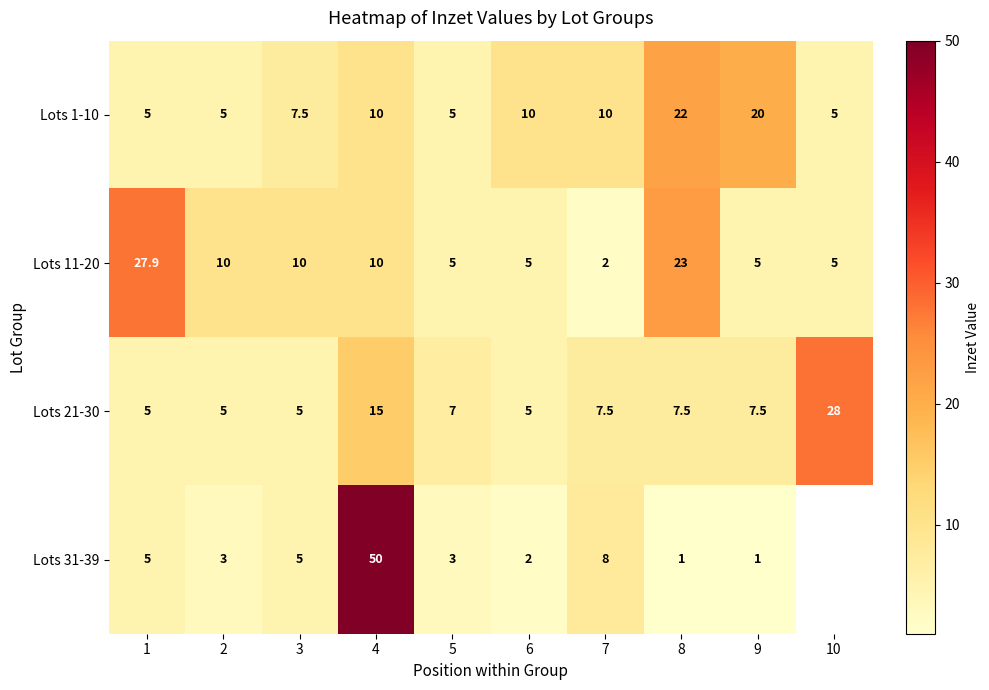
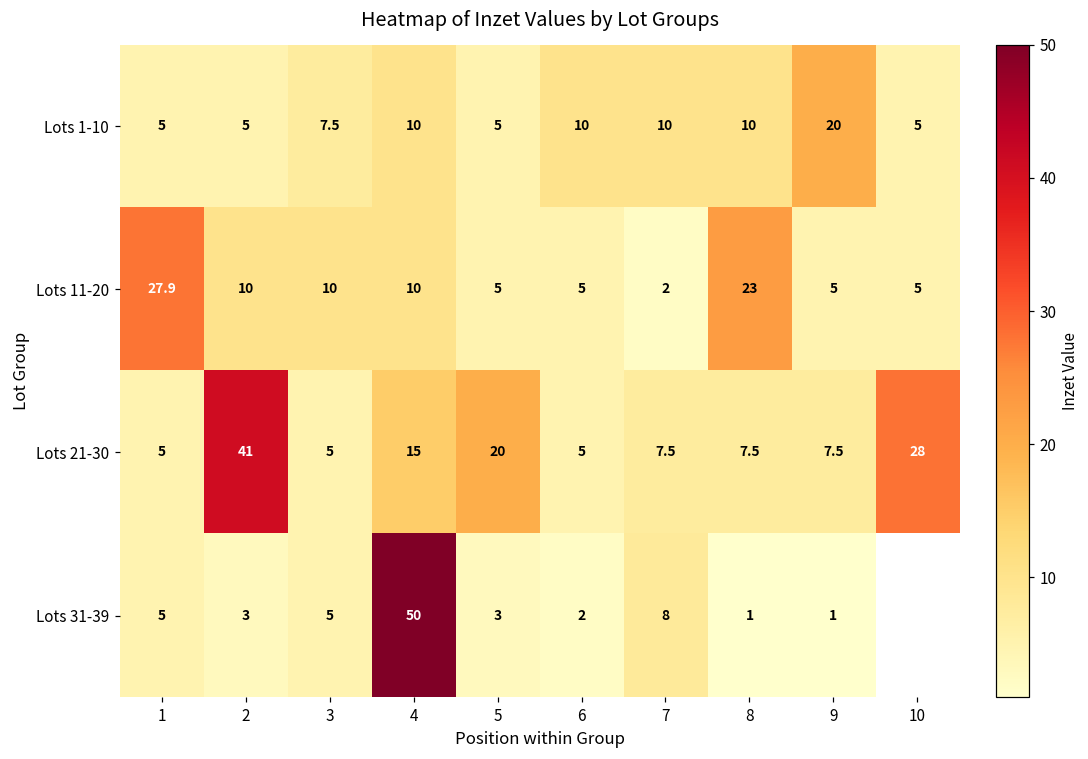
  {
    "Lots 1-10": {
      "1": 5,
      "2": 5,
      "3": 7.5,
      "4": 10,
      "5": 5,
      "6": 10,
      "7": 10,
-     "8": 22,
+     "8": 10,
      "9": 20,
      "10": 5
    },
    "Lots 11-20": {
      "1": 27.9,
      "2": 10,
      "3": 10,
      "4": 10,
      "5": 5,
      "6": 5,
      "7": 2,
      "8": 23,
      "9": 5,
      "10": 5
    },
    "Lots 21-30": {
      "1": 5,
-     "2": 5,
+     "2": 41,
      "3": 5,
      "4": 15,
-     "5": 7,
+     "5": 20,
      "6": 5,
      "7": 7.5,
      "8": 7.5,
      "9": 7.5,
      "10": 28
    },
    "Lots 31-39": {
      "1": 5,
      "2": 3,
      "3": 5,
      "4": 50,
      "5": 3,
      "6": 2,
      "7": 8,
      "8": 1,
      "9": 1
    }
  }
